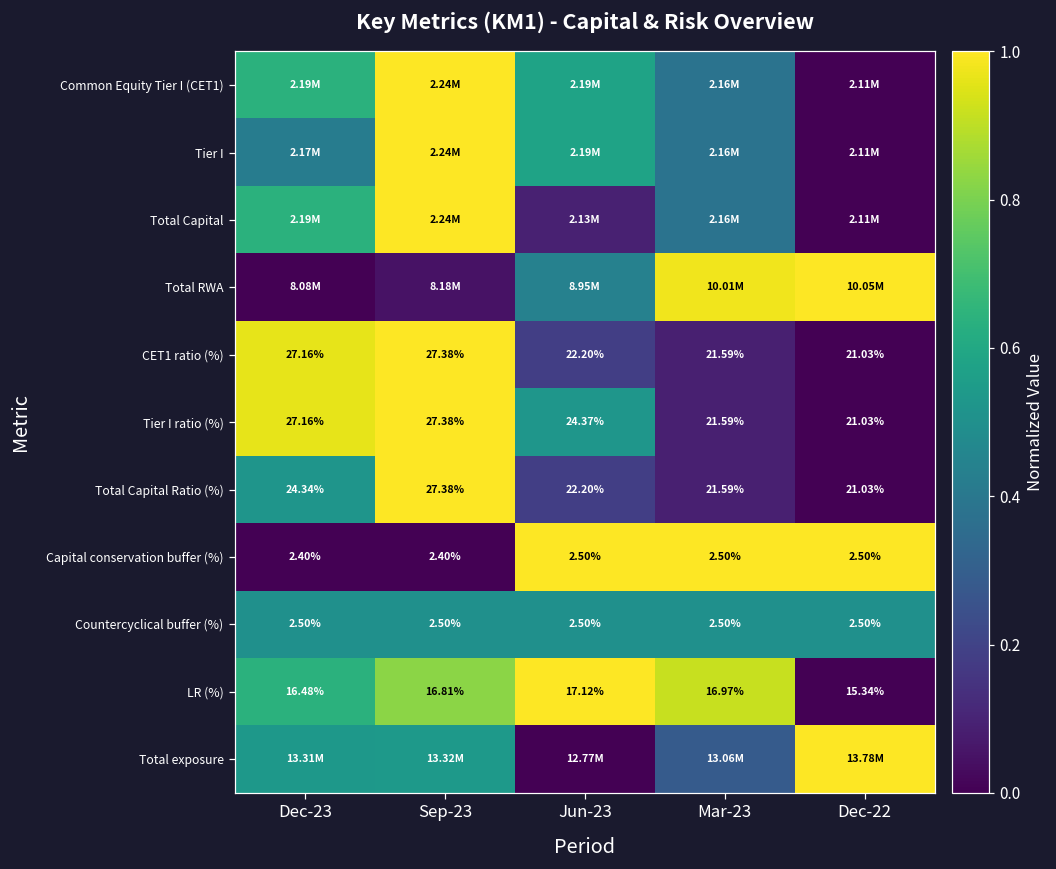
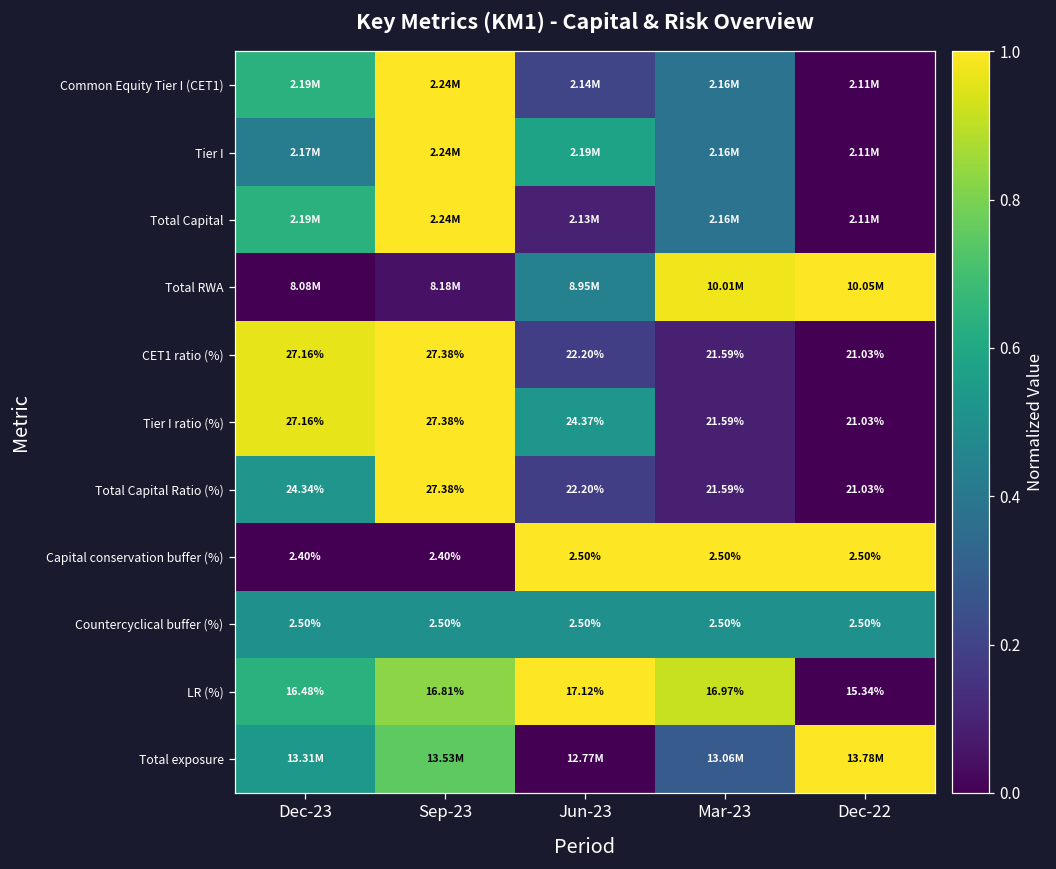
  {
    "Common Equity Tier I (CET1)": {
      "Dec-23": "2.19M",
      "Sep-23": "2.24M",
-     "Jun-23": "2.19M",
+     "Jun-23": "2.14M",
      "Mar-23": "2.16M",
      "Dec-22": "2.11M"
    },
    "Tier I": {
      "Dec-23": "2.17M",
      "Sep-23": "2.24M",
      "Jun-23": "2.19M",
      "Mar-23": "2.16M",
      "Dec-22": "2.11M"
    },
    "Total Capital": {
      "Dec-23": "2.19M",
      "Sep-23": "2.24M",
      "Jun-23": "2.13M",
      "Mar-23": "2.16M",
      "Dec-22": "2.11M"
    },
    "Total RWA": {
      "Dec-23": "8.08M",
      "Sep-23": "8.18M",
      "Jun-23": "8.95M",
      "Mar-23": "10.01M",
      "Dec-22": "10.05M"
    },
    "CET1 ratio (%)": {
      "Dec-23": "27.16%",
      "Sep-23": "27.38%",
      "Jun-23": "22.20%",
      "Mar-23": "21.59%",
      "Dec-22": "21.03%"
    },
    "Tier I ratio (%)": {
      "Dec-23": "27.16%",
      "Sep-23": "27.38%",
      "Jun-23": "24.37%",
      "Mar-23": "21.59%",
      "Dec-22": "21.03%"
    },
    "Total Capital Ratio (%)": {
      "Dec-23": "24.34%",
      "Sep-23": "27.38%",
      "Jun-23": "22.20%",
      "Mar-23": "21.59%",
      "Dec-22": "21.03%"
    },
    "Capital conservation buffer (%)": {
      "Dec-23": "2.40%",
      "Sep-23": "2.40%",
      "Jun-23": "2.50%",
      "Mar-23": "2.50%",
      "Dec-22": "2.50%"
    },
    "Countercyclical buffer (%)": {
      "Dec-23": "2.50%",
      "Sep-23": "2.50%",
      "Jun-23": "2.50%",
      "Mar-23": "2.50%",
      "Dec-22": "2.50%"
    },
    "LR (%)": {
      "Dec-23": "16.48%",
      "Sep-23": "16.81%",
      "Jun-23": "17.12%",
      "Mar-23": "16.97%",
      "Dec-22": "15.34%"
    },
    "Total exposure": {
      "Dec-23": "13.31M",
-     "Sep-23": "13.32M",
+     "Sep-23": "13.53M",
      "Jun-23": "12.77M",
      "Mar-23": "13.06M",
      "Dec-22": "13.78M"
    }
  }
